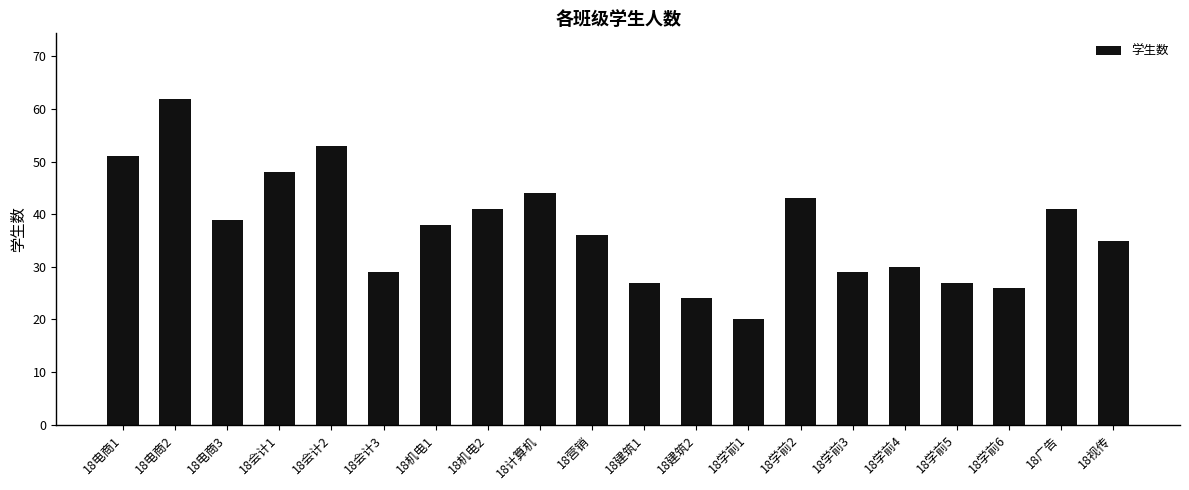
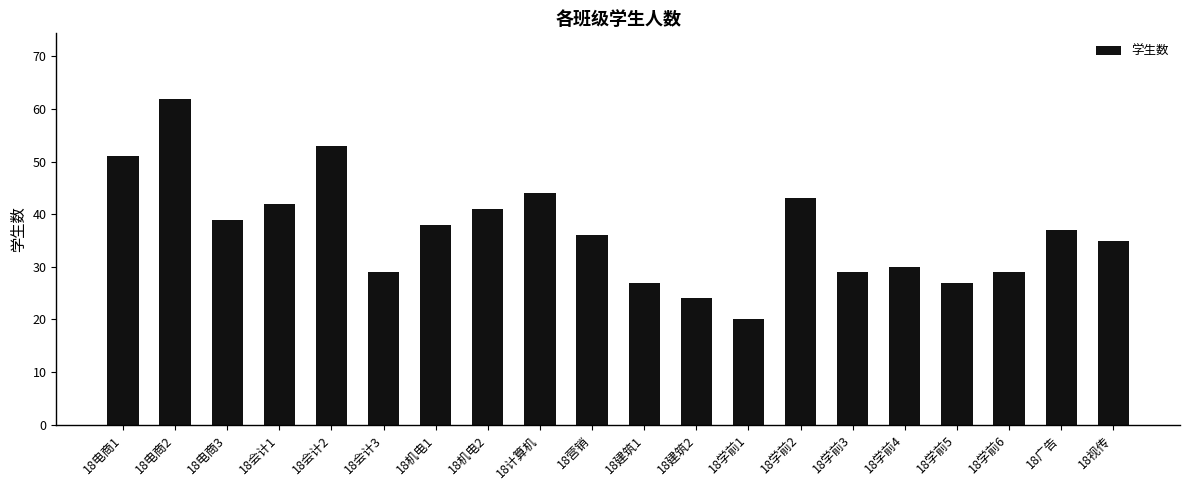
  {
    "18电商1": 51,
    "18电商2": 62,
    "18电商3": 39,
-   "18会计1": 48,
+   "18会计1": 42,
    "18会计2": 53,
    "18会计3": 29,
    "18机电1": 38,
    "18机电2": 41,
    "18计算机": 44,
    "18营销": 36,
    "18建筑1": 27,
    "18建筑2": 24,
    "18学前1": 20,
    "18学前2": 43,
    "18学前3": 29,
    "18学前4": 30,
    "18学前5": 27,
-   "18学前6": 26,
-   "18广告": 41,
+   "18学前6": 29,
+   "18广告": 37,
    "18视传": 35
  }
